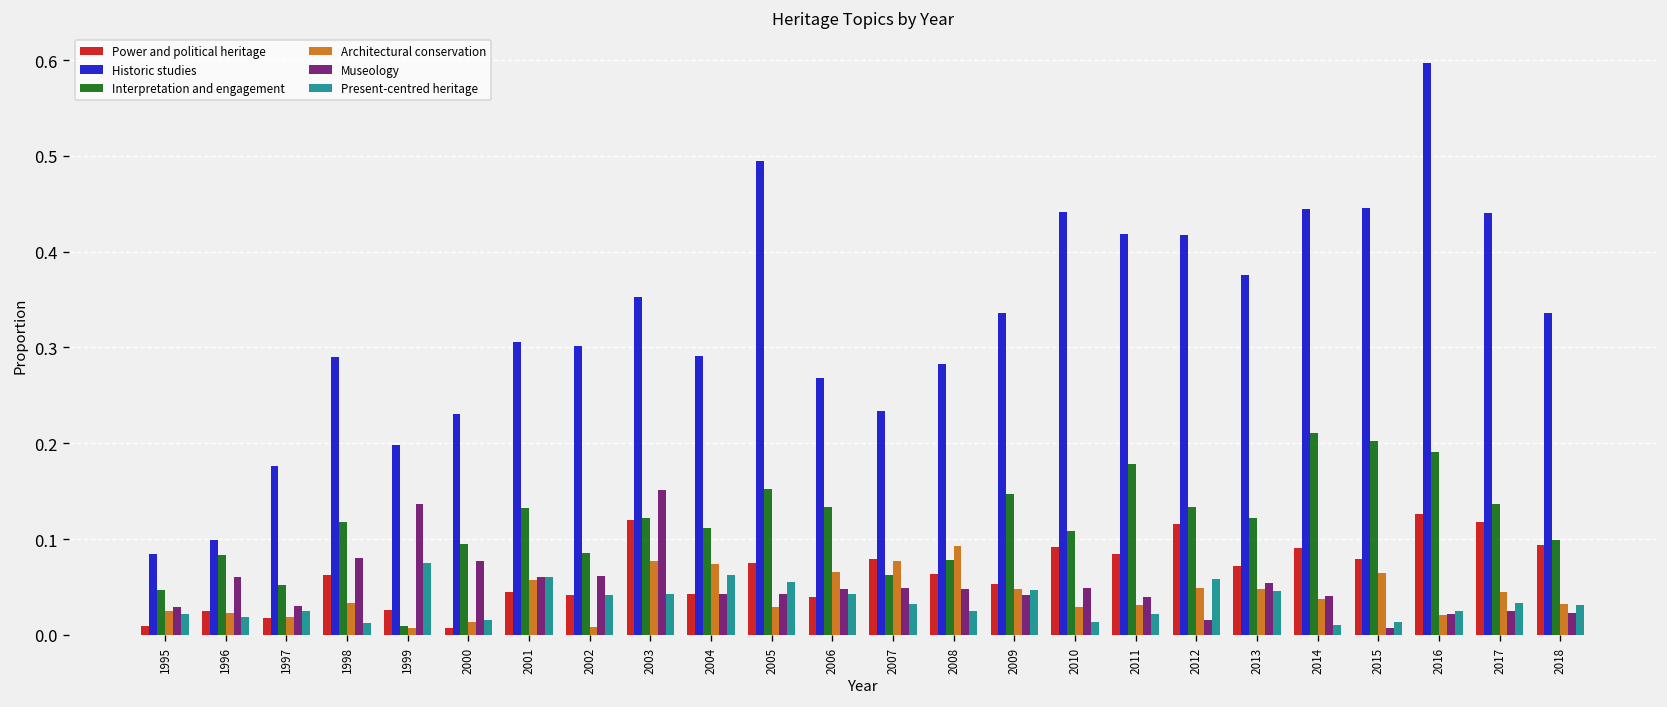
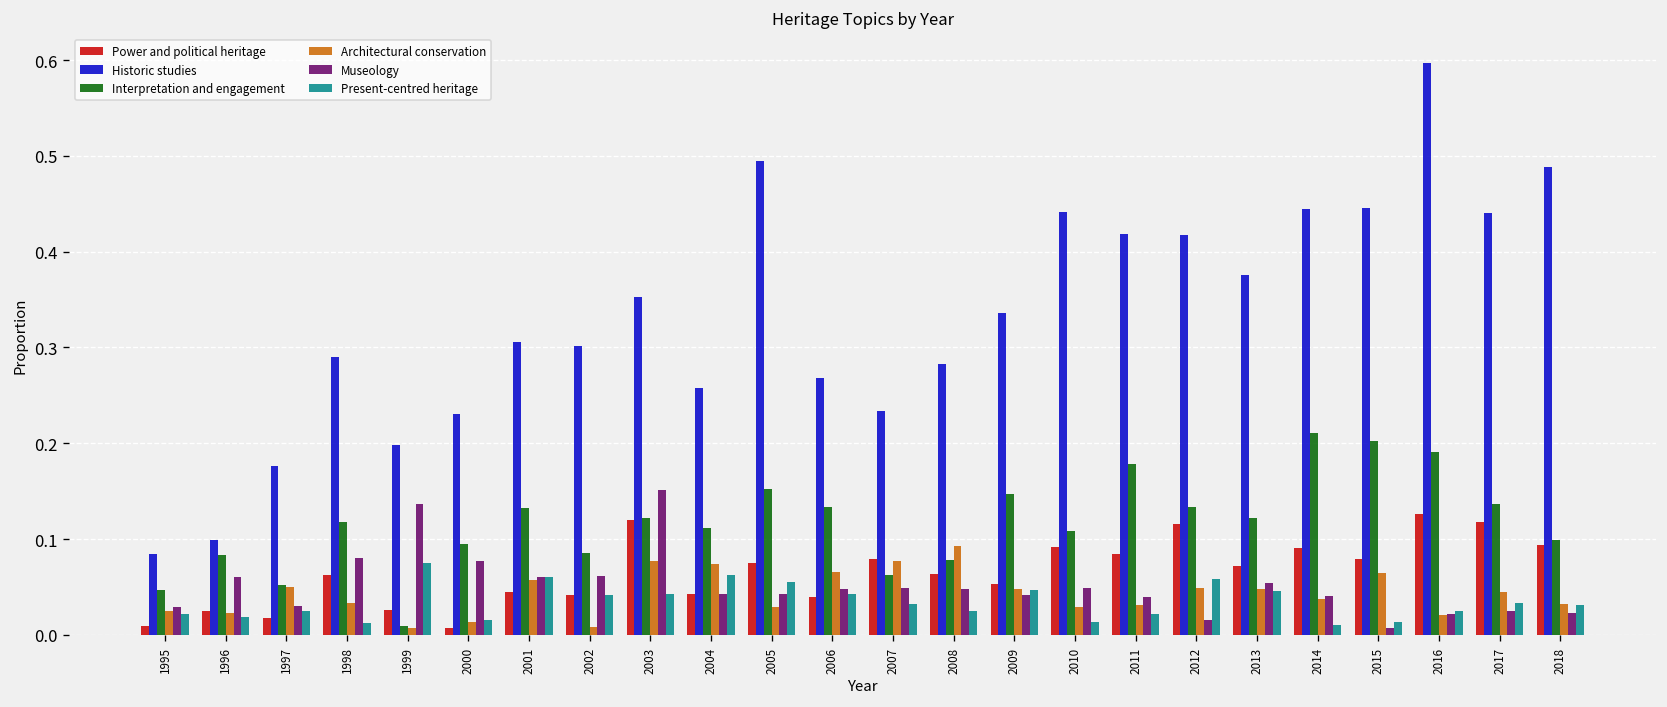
  {
    "Power and political heritage": {
      "1995": 0.01,
      "1996": 0.02,
      "1997": 0.02,
      "1998": 0.06,
      "1999": 0.03,
      "2000": 0.01,
      "2001": 0.04,
      "2002": 0.04,
      "2003": 0.12,
      "2004": 0.04,
      "2005": 0.08,
      "2006": 0.04,
      "2007": 0.08,
      "2008": 0.06,
      "2009": 0.05,
      "2010": 0.09,
      "2011": 0.08,
      "2012": 0.12,
      "2013": 0.07,
      "2014": 0.09,
      "2015": 0.08,
      "2016": 0.13,
      "2017": 0.12,
      "2018": 0.09
    },
    "Historic studies": {
      "1995": 0.08,
      "1996": 0.10,
      "1997": 0.18,
      "1998": 0.29,
      "1999": 0.20,
      "2000": 0.23,
      "2001": 0.31,
      "2002": 0.30,
      "2003": 0.35,
-     "2004": 0.29,
+     "2004": 0.26,
      "2005": 0.49,
      "2006": 0.27,
      "2007": 0.23,
      "2008": 0.28,
      "2009": 0.34,
      "2010": 0.44,
      "2011": 0.42,
      "2012": 0.42,
      "2013": 0.38,
      "2014": 0.44,
      "2015": 0.45,
      "2016": 0.60,
      "2017": 0.44,
-     "2018": 0.34
+     "2018": 0.49
    },
    "Interpretation and engagement": {
      "1995": 0.05,
      "1996": 0.08,
      "1997": 0.05,
      "1998": 0.12,
      "1999": 0.01,
      "2000": 0.09,
      "2001": 0.13,
      "2002": 0.09,
      "2003": 0.12,
      "2004": 0.11,
      "2005": 0.15,
      "2006": 0.13,
      "2007": 0.06,
      "2008": 0.08,
      "2009": 0.15,
      "2010": 0.11,
      "2011": 0.18,
      "2012": 0.13,
      "2013": 0.12,
      "2014": 0.21,
      "2015": 0.20,
      "2016": 0.19,
      "2017": 0.14,
      "2018": 0.10
    },
    "Architectural conservation": {
      "1995": 0.03,
      "1996": 0.02,
-     "1997": 0.02,
+     "1997": 0.05,
      "1998": 0.03,
      "1999": 0.01,
      "2000": 0.01,
      "2001": 0.06,
      "2002": 0.01,
      "2003": 0.08,
      "2004": 0.07,
      "2005": 0.03,
      "2006": 0.07,
      "2007": 0.08,
      "2008": 0.09,
      "2009": 0.05,
      "2010": 0.03,
      "2011": 0.03,
      "2012": 0.05,
      "2013": 0.05,
      "2014": 0.04,
      "2015": 0.06,
      "2016": 0.02,
      "2017": 0.05,
      "2018": 0.03
    },
    "Museology": {
      "1995": 0.03,
      "1996": 0.06,
      "1997": 0.03,
      "1998": 0.08,
      "1999": 0.14,
      "2000": 0.08,
      "2001": 0.06,
      "2002": 0.06,
      "2003": 0.15,
      "2004": 0.04,
      "2005": 0.04,
      "2006": 0.05,
      "2007": 0.05,
      "2008": 0.05,
      "2009": 0.04,
      "2010": 0.05,
      "2011": 0.04,
      "2012": 0.02,
      "2013": 0.05,
      "2014": 0.04,
      "2015": 0.01,
      "2016": 0.02,
      "2017": 0.03,
      "2018": 0.02
    },
    "Present-centred heritage": {
      "1995": 0.02,
      "1996": 0.02,
      "1997": 0.03,
      "1998": 0.01,
      "1999": 0.07,
      "2000": 0.02,
      "2001": 0.06,
      "2002": 0.04,
      "2003": 0.04,
      "2004": 0.06,
      "2005": 0.05,
      "2006": 0.04,
      "2007": 0.03,
      "2008": 0.02,
      "2009": 0.05,
      "2010": 0.01,
      "2011": 0.02,
      "2012": 0.06,
      "2013": 0.05,
      "2014": 0.01,
      "2015": 0.01,
      "2016": 0.02,
      "2017": 0.03,
      "2018": 0.03
    }
  }
